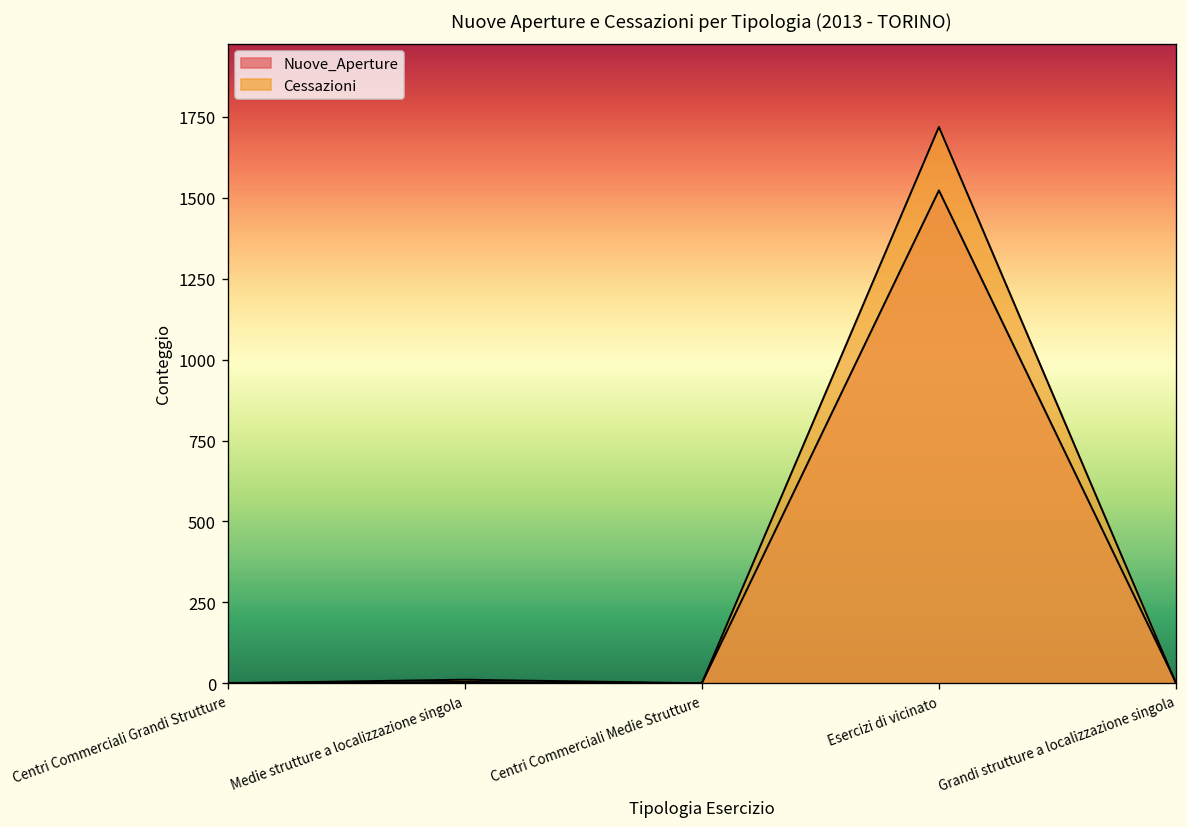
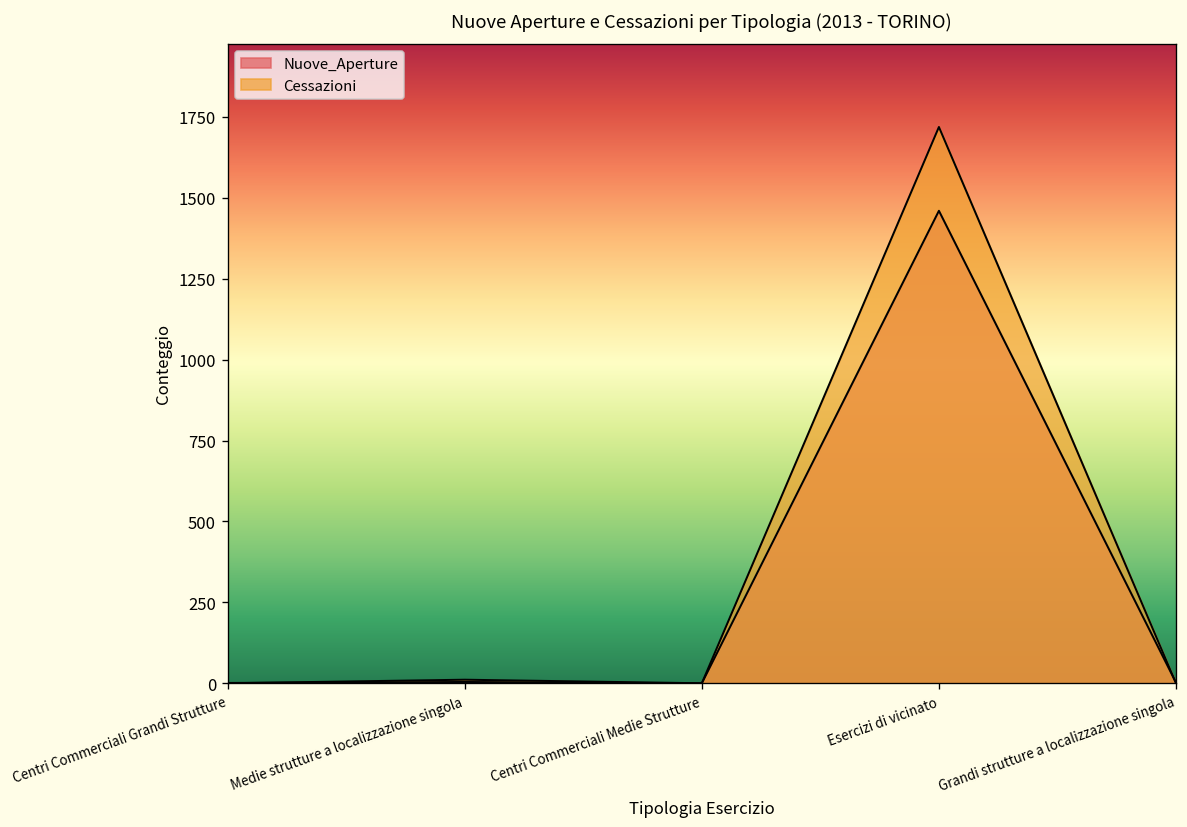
  {
    "Nuove_Aperture": {
-     "Esercizi di vicinato": 1520
+     "Esercizi di vicinato": 1460
    },
    "Cessazioni": {
      "Esercizi di vicinato": 1720
    }
  }
